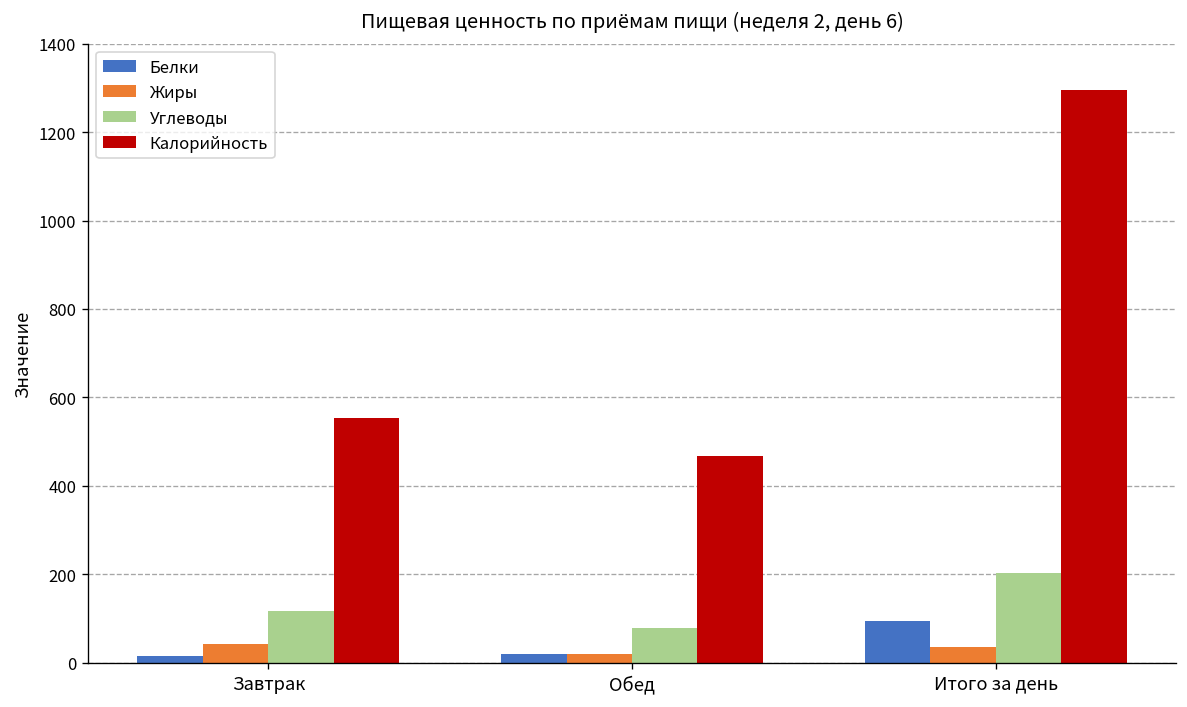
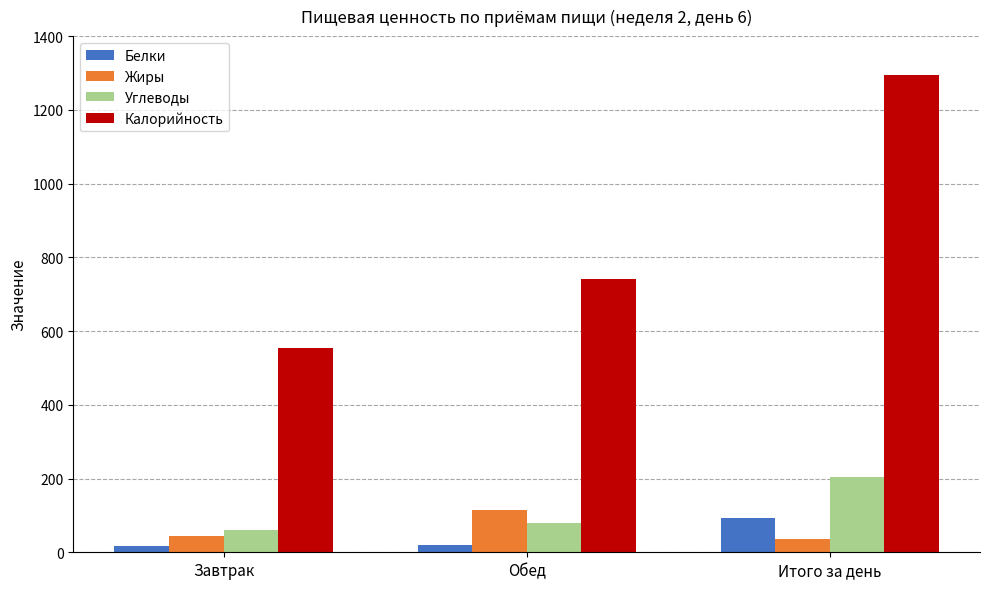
  {
    "Белки": {
      "Завтрак": 20,
      "Обед": 20,
      "Итого за день": 90
    },
    "Жиры": {
      "Завтрак": 40,
-     "Обед": 20,
+     "Обед": 110,
      "Итого за день": 40
    },
    "Углеводы": {
-     "Завтрак": 120,
+     "Завтрак": 60,
      "Обед": 80,
      "Итого за день": 200
    },
    "Калорийность": {
      "Завтрак": 550,
-     "Обед": 470,
+     "Обед": 740,
      "Итого за день": 1300
    }
  }
